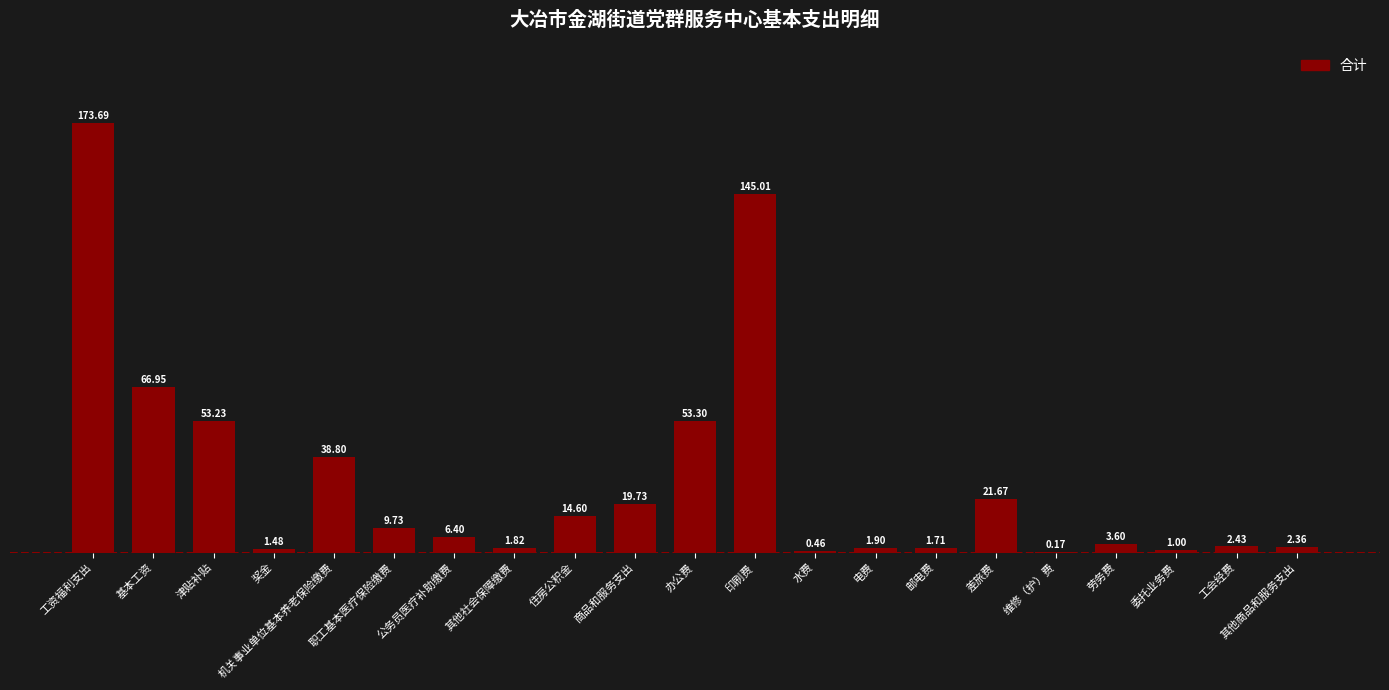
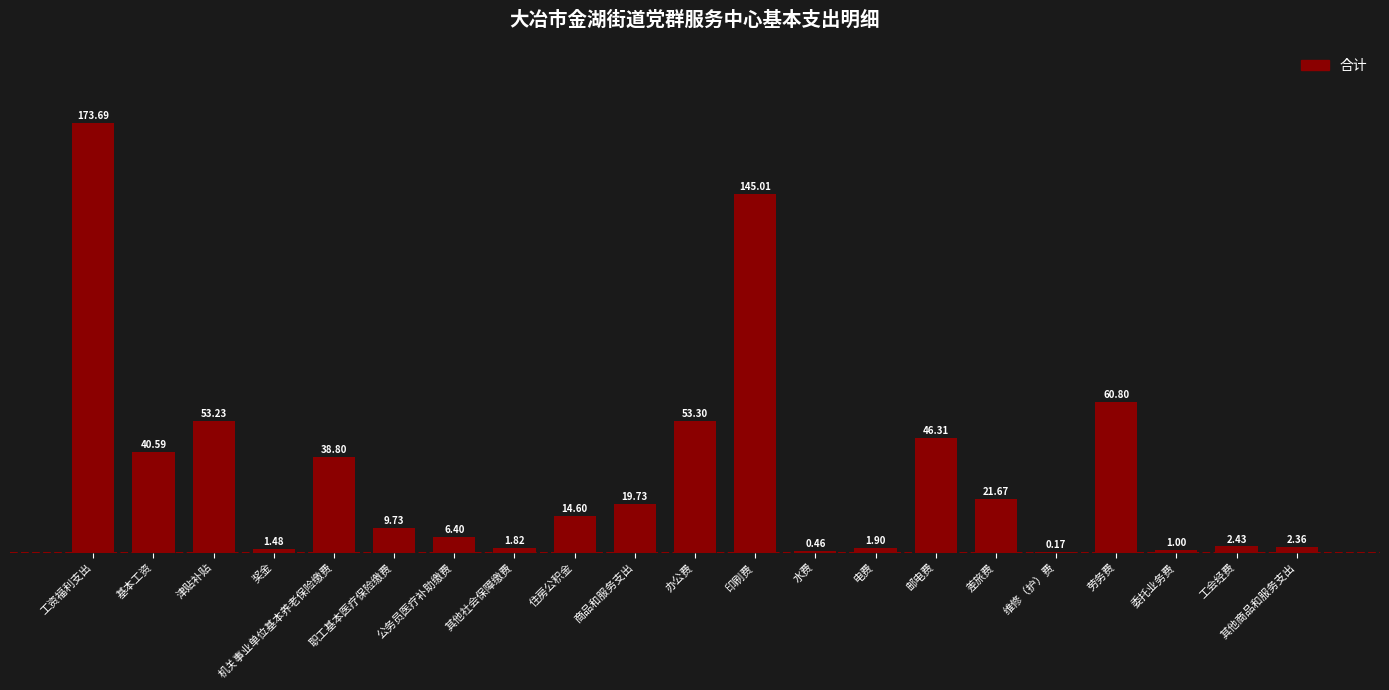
  {
    "工资福利支出": 173.69,
-   "基本工资": 66.95,
+   "基本工资": 40.59,
    "津贴补贴": 53.23,
    "奖金": 1.48,
    "机关事业单位基本养老保险缴费": 38.80,
    "职工基本医疗保险缴费": 9.73,
    "公务员医疗补助缴费": 6.40,
    "其他社会保障缴费": 1.82,
    "住房公积金": 14.60,
    "商品和服务支出": 19.73,
    "办公费": 53.30,
    "印刷费": 145.01,
    "水费": 0.46,
    "电费": 1.90,
-   "邮电费": 1.71,
+   "邮电费": 46.31,
    "差旅费": 21.67,
    "维修（护）费": 0.17,
-   "劳务费": 3.60,
+   "劳务费": 60.80,
    "委托业务费": 1.00,
    "工会经费": 2.43,
    "其他商品和服务支出": 2.36
  }
